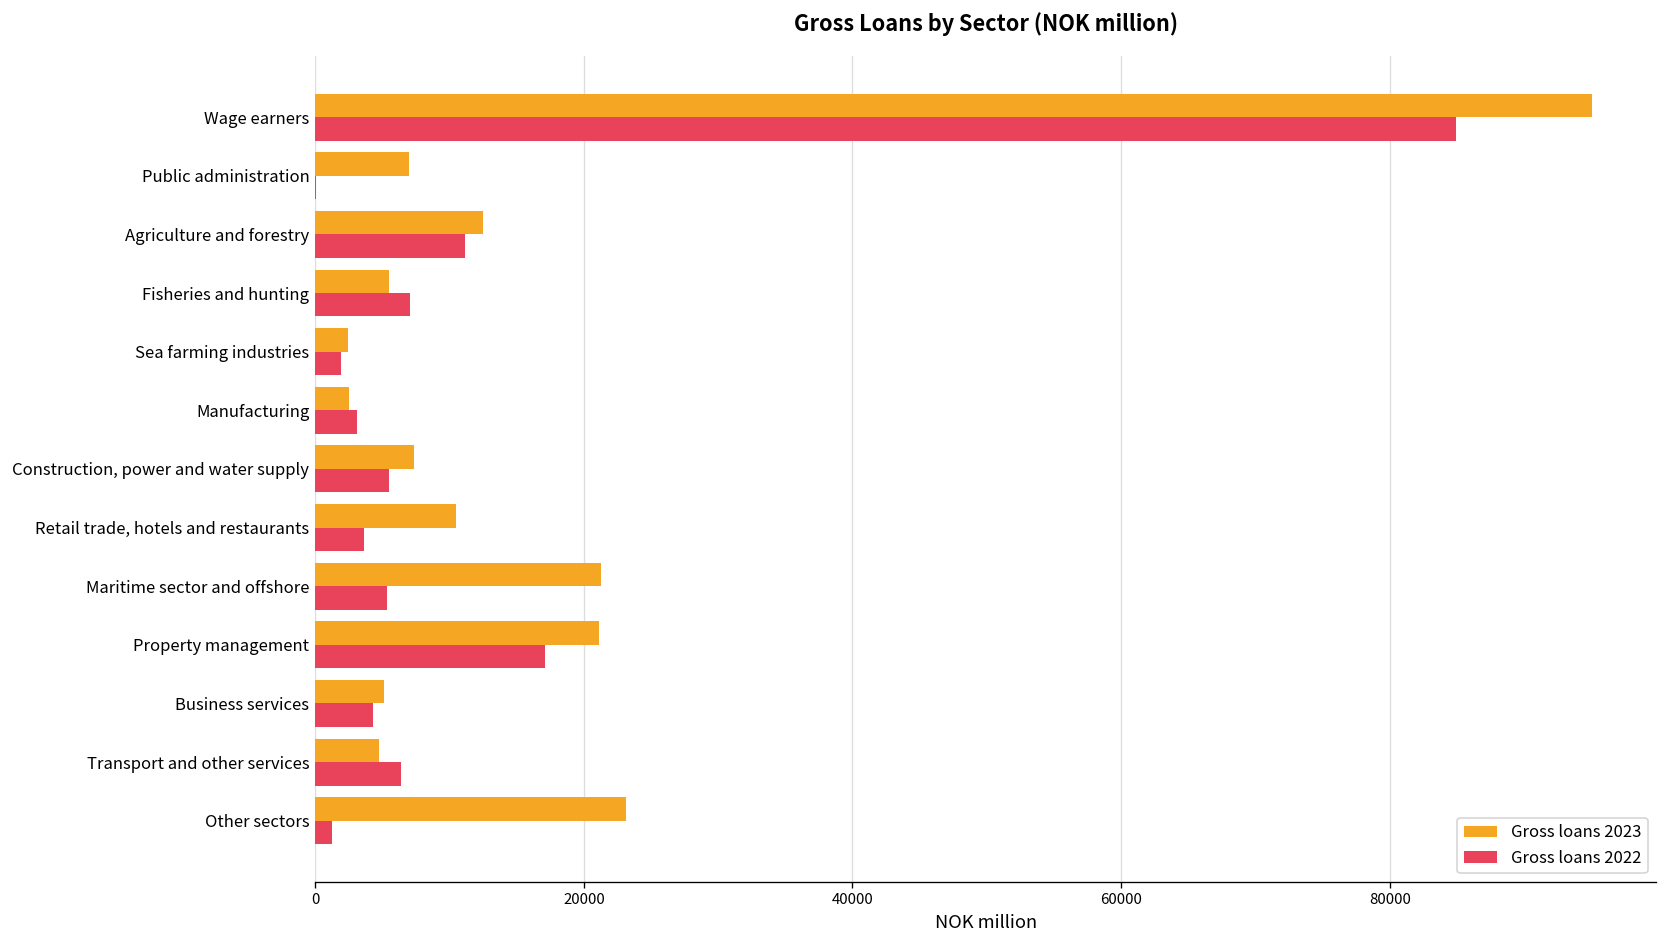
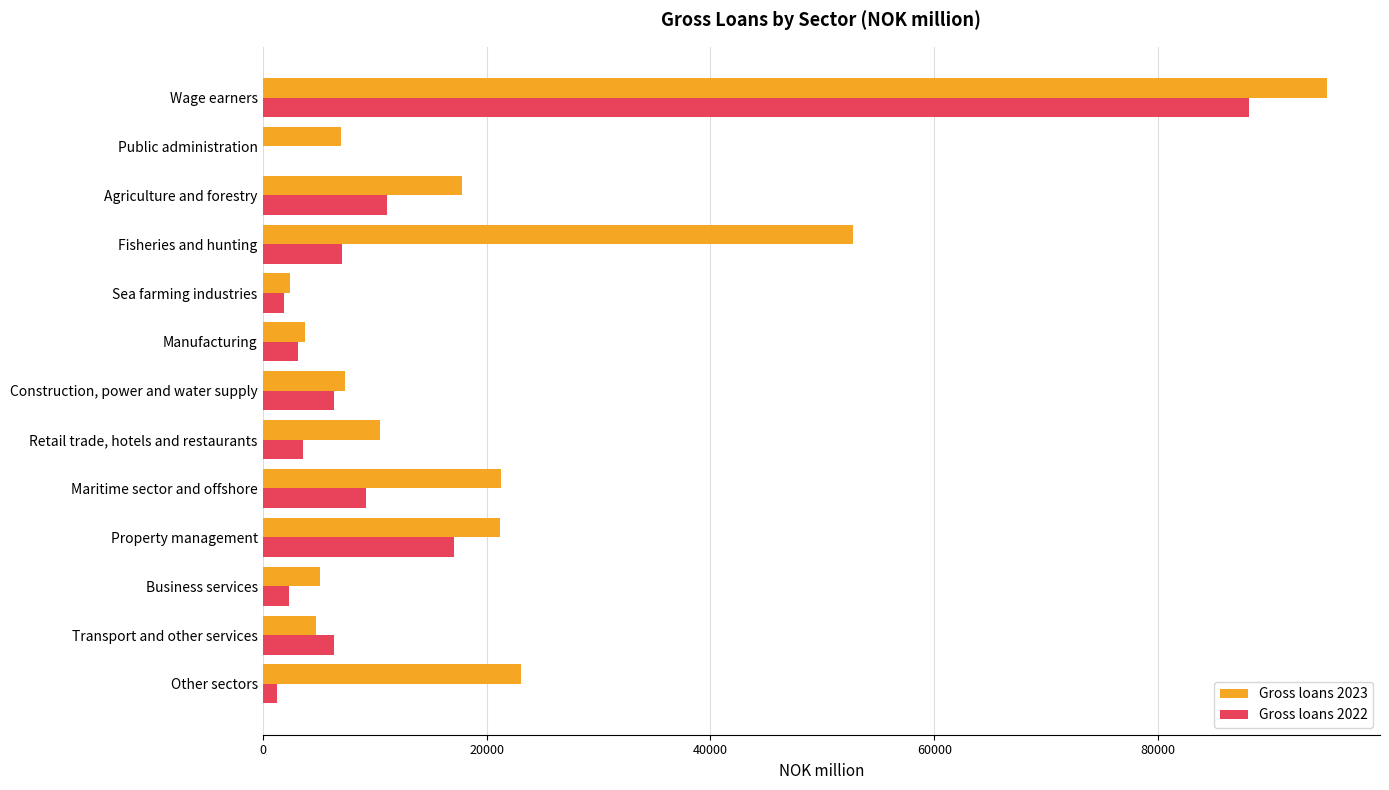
  {
    "Gross loans 2023": {
      "Wage earners": 95100,
      "Public administration": 7000,
-     "Agriculture and forestry": 12500,
-     "Fisheries and hunting": 5500,
+     "Agriculture and forestry": 17800,
+     "Fisheries and hunting": 52700,
      "Sea farming industries": 2500,
-     "Manufacturing": 2500,
+     "Manufacturing": 3800,
      "Construction, power and water supply": 7400,
      "Retail trade, hotels and restaurants": 10500,
      "Maritime sector and offshore": 21300,
      "Property management": 21200,
      "Business services": 5100,
      "Transport and other services": 4800,
      "Other sectors": 23100
    },
    "Gross loans 2022": {
-     "Wage earners": 85000,
+     "Wage earners": 88100,
      "Agriculture and forestry": 11100,
      "Fisheries and hunting": 7100,
      "Sea farming industries": 1900,
      "Manufacturing": 3200,
-     "Construction, power and water supply": 5500,
+     "Construction, power and water supply": 6400,
      "Retail trade, hotels and restaurants": 3600,
-     "Maritime sector and offshore": 5400,
+     "Maritime sector and offshore": 9300,
      "Property management": 17100,
-     "Business services": 4300,
+     "Business services": 2400,
      "Transport and other services": 6400,
      "Other sectors": 1300
    }
  }
